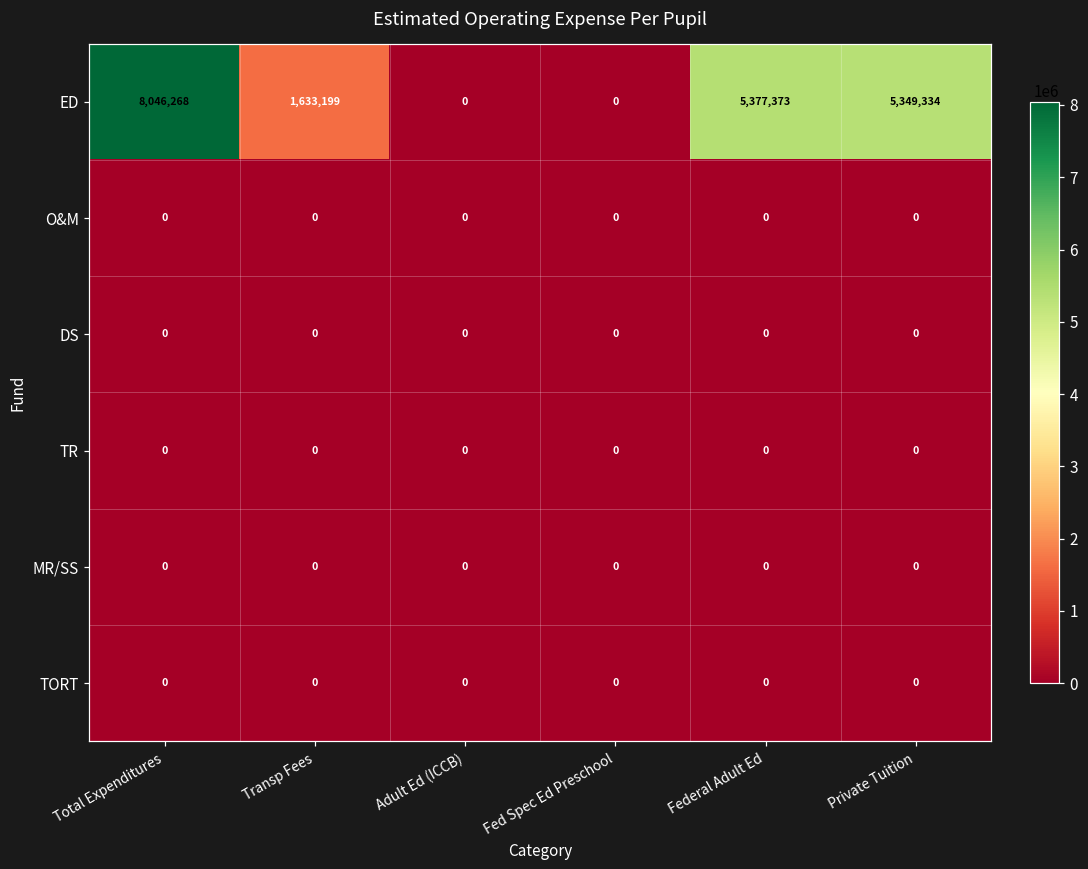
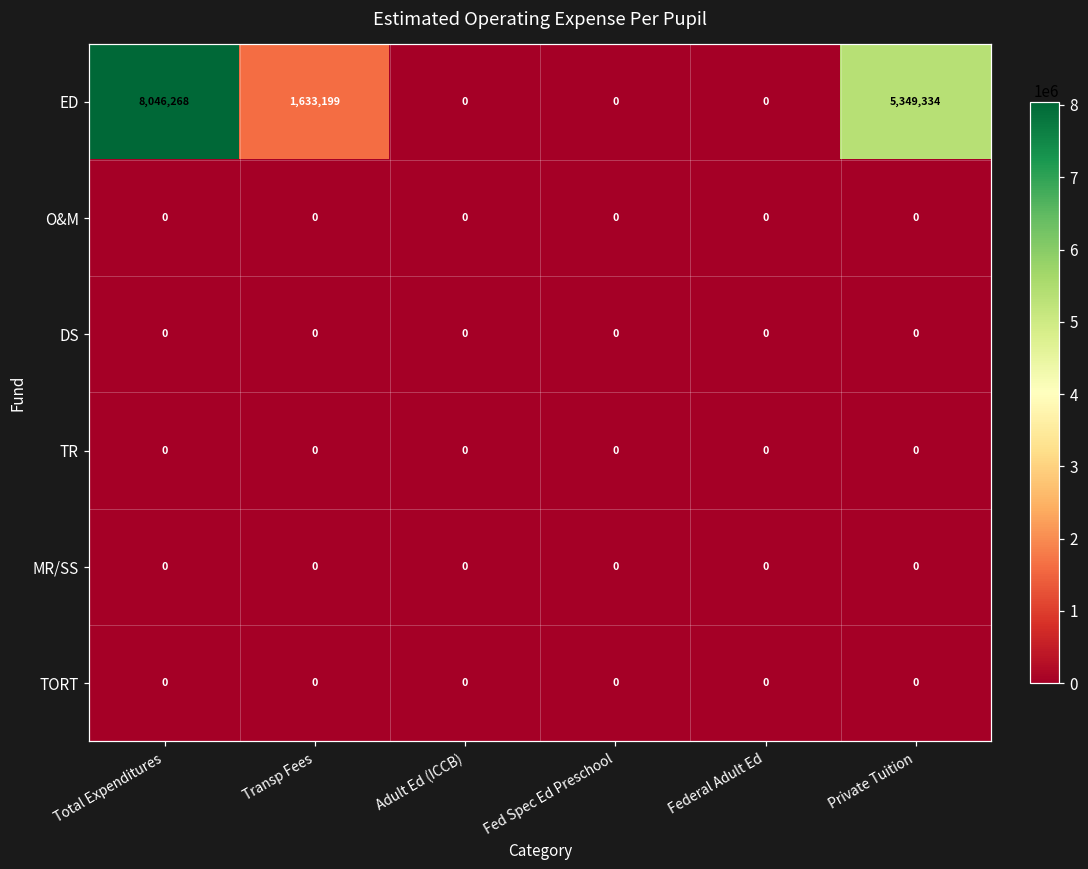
  {
    "ED": {
      "Total Expenditures": "8,046,268",
      "Transp Fees": "1,633,199",
      "Adult Ed (ICCB)": "0",
      "Fed Spec Ed Preschool": "0",
-     "Federal Adult Ed": "5,377,373",
+     "Federal Adult Ed": "0",
      "Private Tuition": "5,349,334"
    },
    "O&M": {
      "Total Expenditures": "0",
      "Transp Fees": "0",
      "Adult Ed (ICCB)": "0",
      "Fed Spec Ed Preschool": "0",
      "Federal Adult Ed": "0",
      "Private Tuition": "0"
    },
    "DS": {
      "Total Expenditures": "0",
      "Transp Fees": "0",
      "Adult Ed (ICCB)": "0",
      "Fed Spec Ed Preschool": "0",
      "Federal Adult Ed": "0",
      "Private Tuition": "0"
    },
    "TR": {
      "Total Expenditures": "0",
      "Transp Fees": "0",
      "Adult Ed (ICCB)": "0",
      "Fed Spec Ed Preschool": "0",
      "Federal Adult Ed": "0",
      "Private Tuition": "0"
    },
    "MR/SS": {
      "Total Expenditures": "0",
      "Transp Fees": "0",
      "Adult Ed (ICCB)": "0",
      "Fed Spec Ed Preschool": "0",
      "Federal Adult Ed": "0",
      "Private Tuition": "0"
    },
    "TORT": {
      "Total Expenditures": "0",
      "Transp Fees": "0",
      "Adult Ed (ICCB)": "0",
      "Fed Spec Ed Preschool": "0",
      "Federal Adult Ed": "0",
      "Private Tuition": "0"
    }
  }
